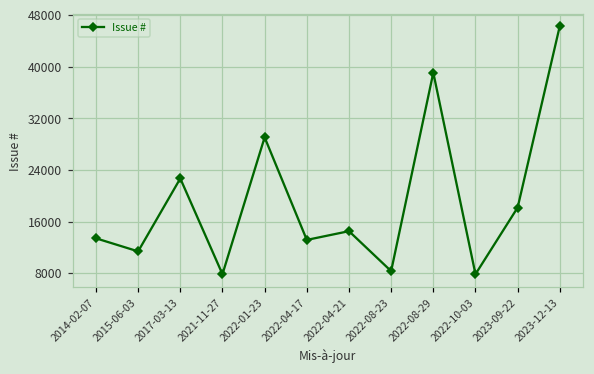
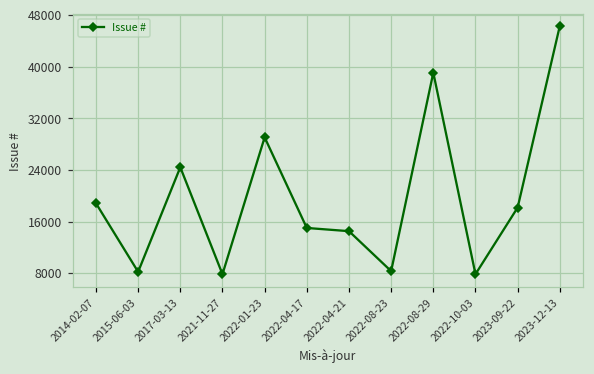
  {
-   "2014-02-07": 13000,
-   "2015-06-03": 11000,
-   "2017-03-13": 23000,
+   "2014-02-07": 19000,
+   "2015-06-03": 8000,
+   "2017-03-13": 24000,
    "2021-11-27": 8000,
    "2022-01-23": 29000,
-   "2022-04-17": 13000,
+   "2022-04-17": 15000,
    "2022-04-21": 15000,
    "2022-08-23": 8000,
    "2022-08-29": 39000,
    "2022-10-03": 8000,
    "2023-09-22": 18000,
    "2023-12-13": 46000
  }
